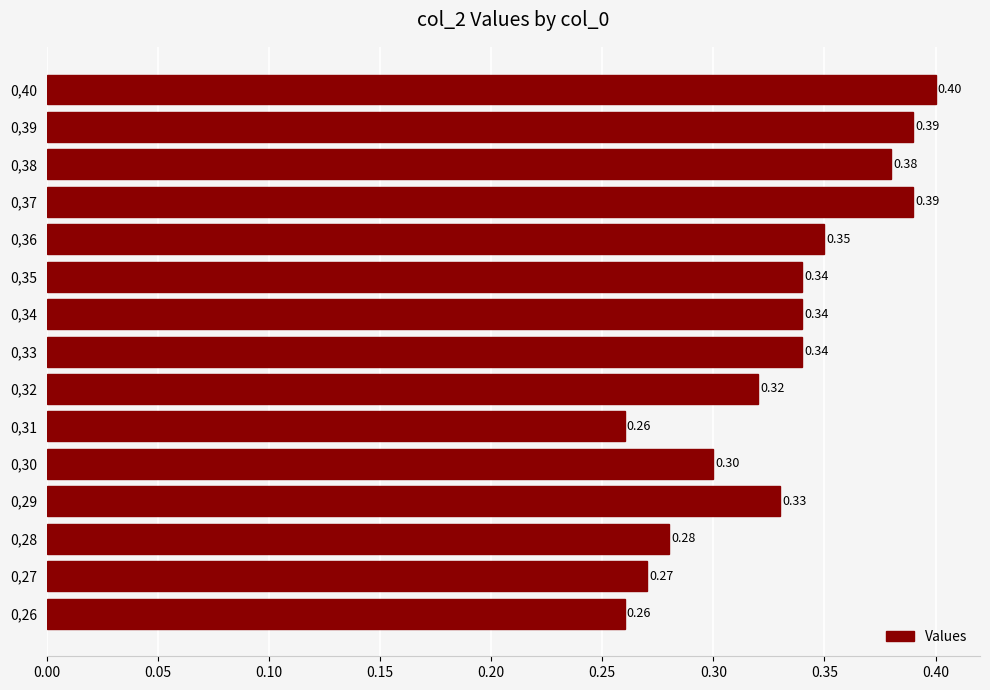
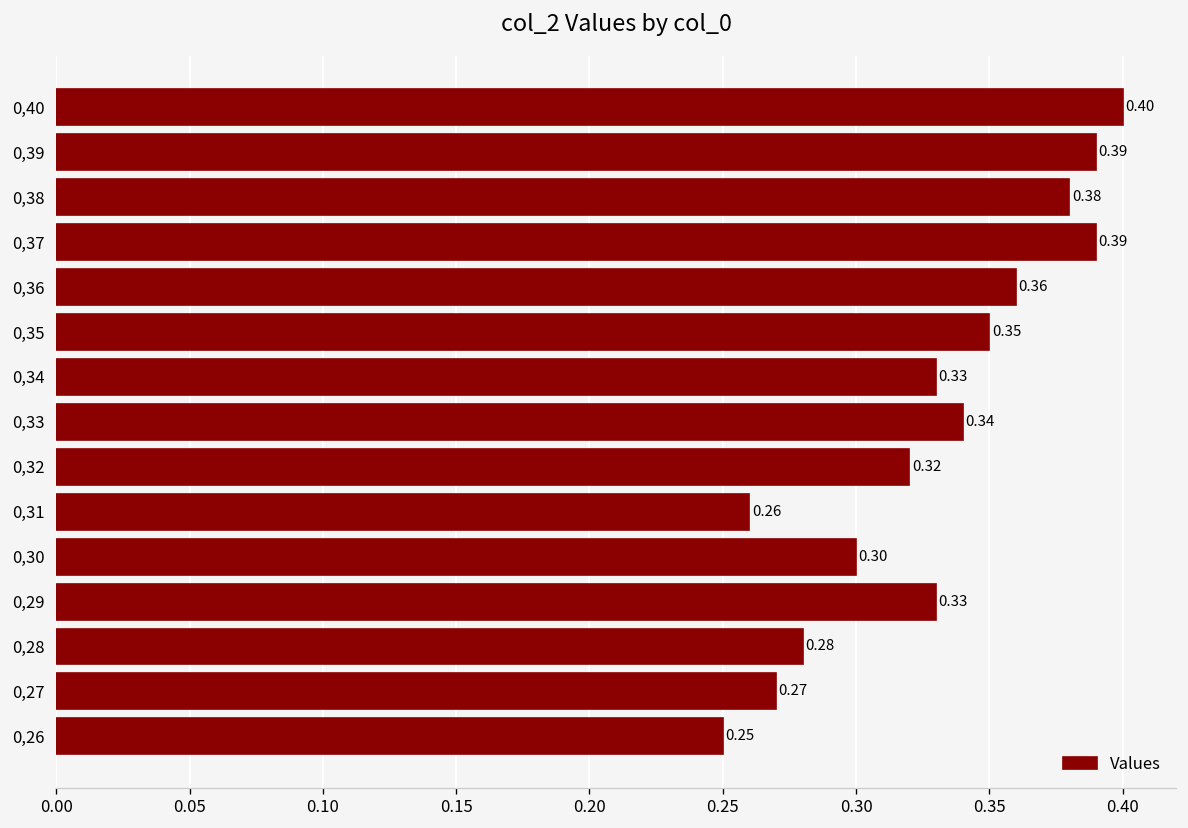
  {
    "0,40": 0.40,
    "0,39": 0.39,
    "0,38": 0.38,
    "0,37": 0.39,
-   "0,36": 0.35,
-   "0,35": 0.34,
-   "0,34": 0.34,
+   "0,36": 0.36,
+   "0,35": 0.35,
+   "0,34": 0.33,
    "0,33": 0.34,
    "0,32": 0.32,
    "0,31": 0.26,
    "0,30": 0.30,
    "0,29": 0.33,
    "0,28": 0.28,
    "0,27": 0.27,
-   "0,26": 0.26
+   "0,26": 0.25
  }
